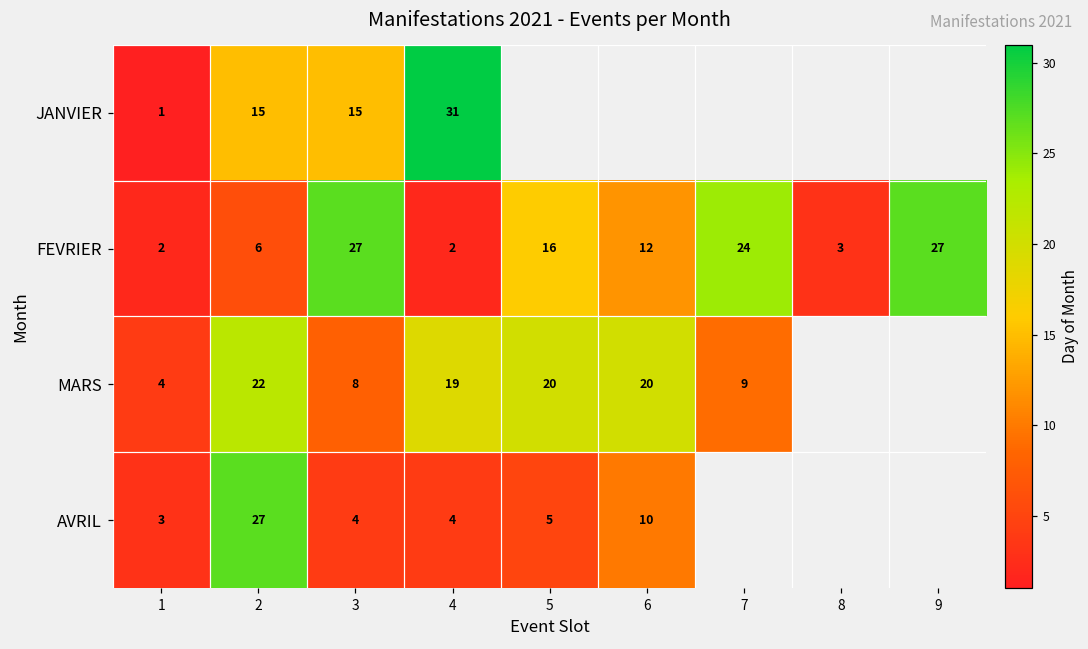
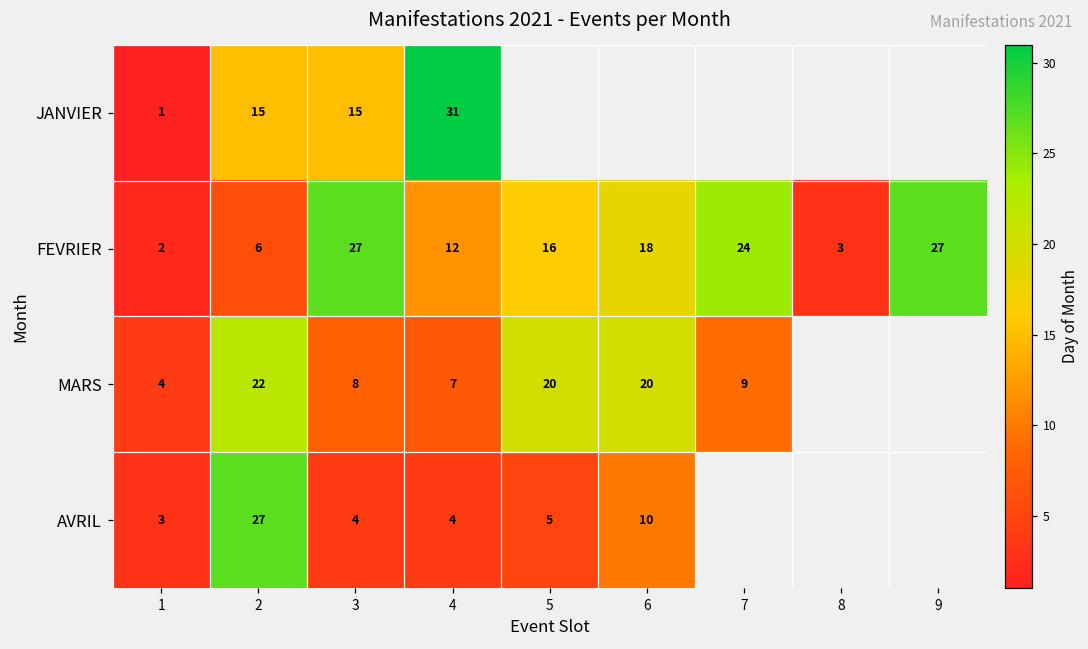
  {
    "JANVIER": {
      "1": 1,
      "2": 15,
      "3": 15,
      "4": 31
    },
    "FEVRIER": {
      "1": 2,
      "2": 6,
      "3": 27,
-     "4": 2,
+     "4": 12,
      "5": 16,
-     "6": 12,
+     "6": 18,
      "7": 24,
      "8": 3,
      "9": 27
    },
    "MARS": {
      "1": 4,
      "2": 22,
      "3": 8,
-     "4": 19,
+     "4": 7,
      "5": 20,
      "6": 20,
      "7": 9
    },
    "AVRIL": {
      "1": 3,
      "2": 27,
      "3": 4,
      "4": 4,
      "5": 5,
      "6": 10
    }
  }
